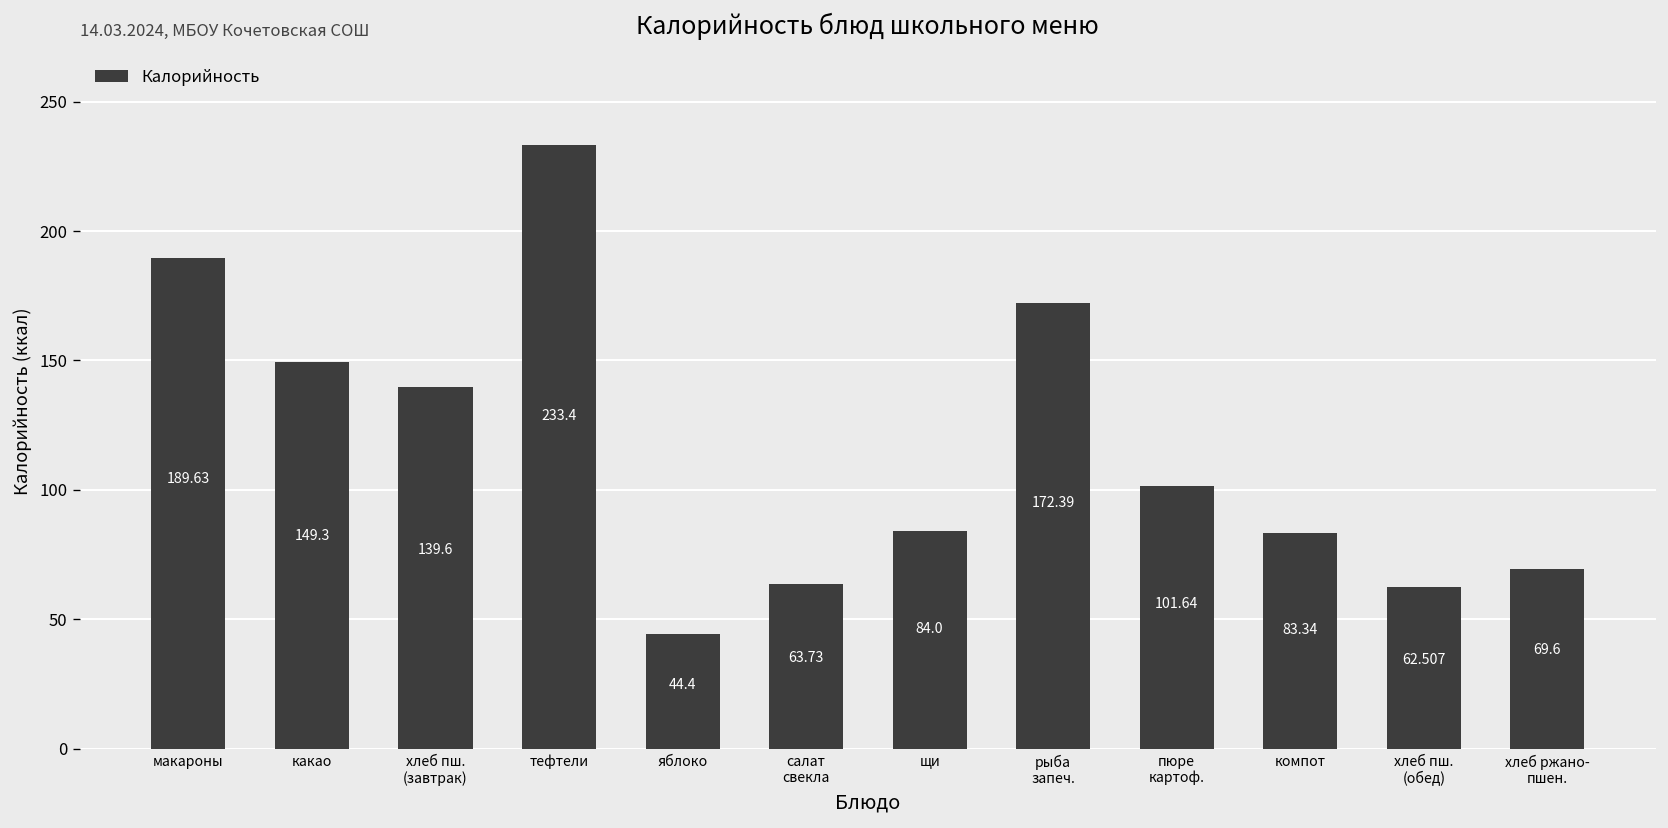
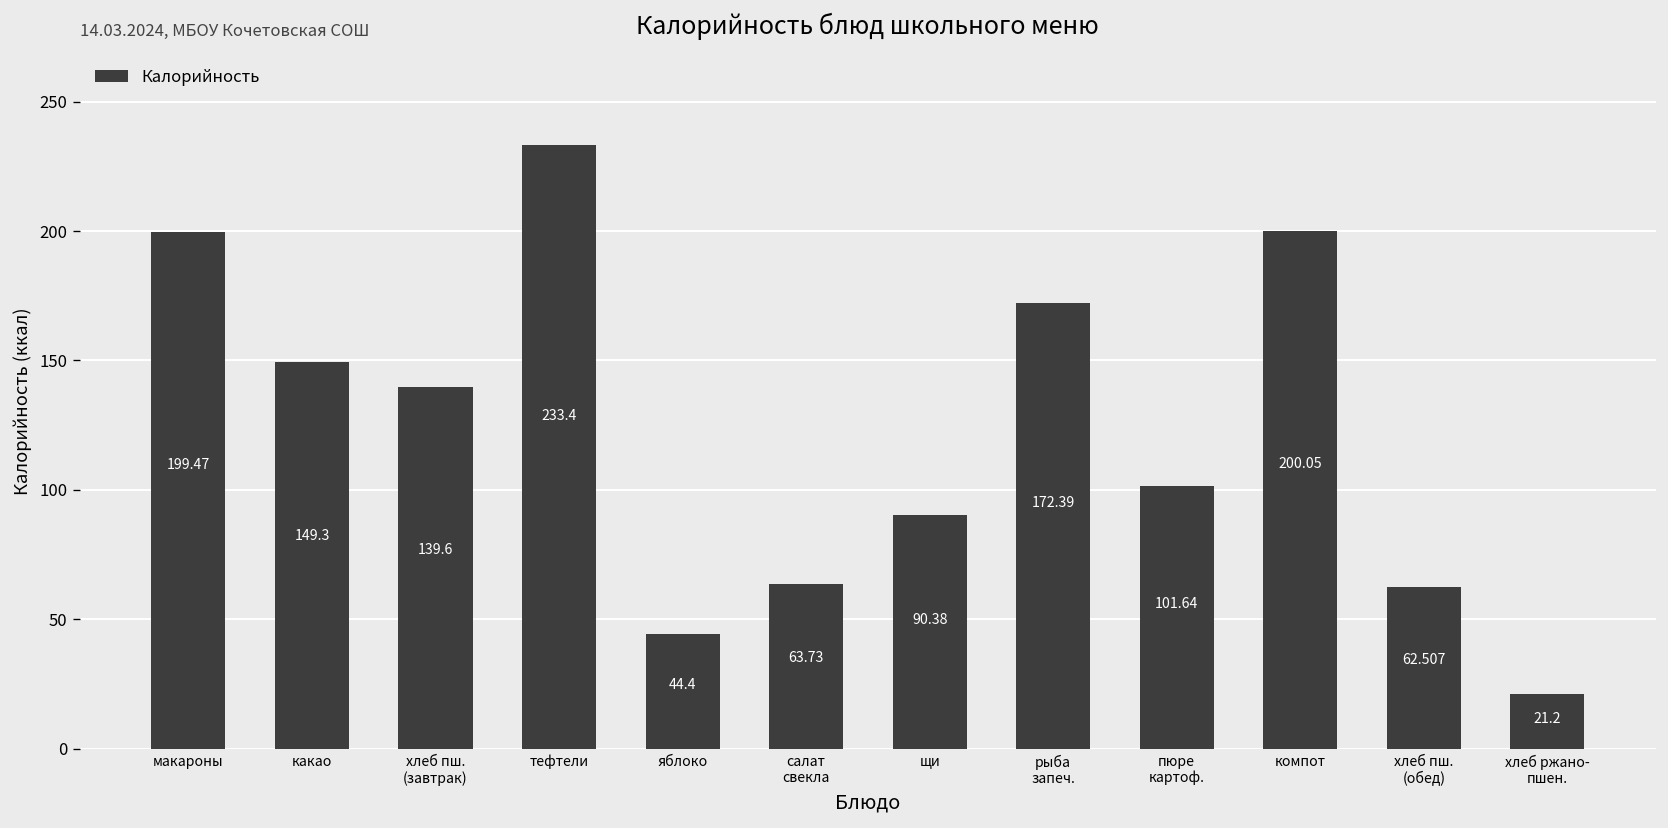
  {
-   "макароны": 189.63,
+   "макароны": 199.47,
    "какао": 149.3,
    "хлеб пш. (завтрак)": 139.6,
    "тефтели": 233.4,
    "яблоко": 44.4,
    "салат свекла": 63.73,
-   "щи": 84.0,
+   "щи": 90.38,
    "рыба запеч.": 172.39,
    "пюре картоф.": 101.64,
-   "компот": 83.34,
+   "компот": 200.05,
    "хлеб пш. (обед)": 62.507,
-   "хлеб ржано- пшен.": 69.6
+   "хлеб ржано- пшен.": 21.2
  }
